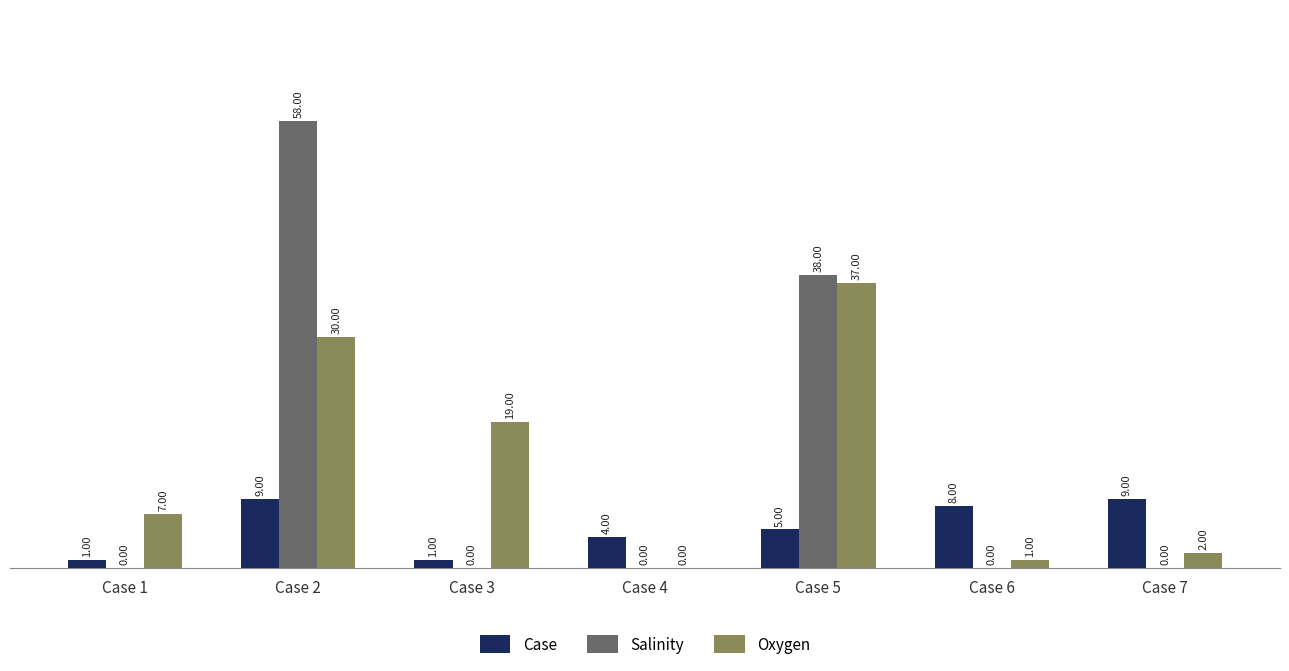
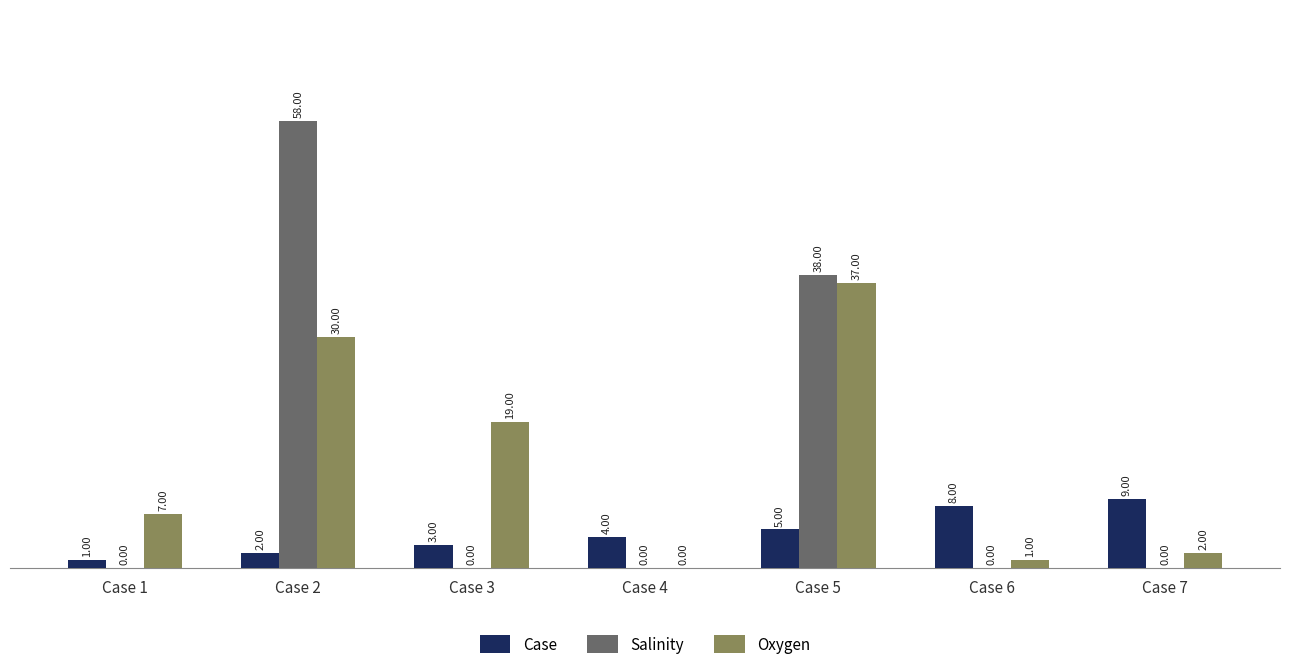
  {
    "Case": {
      "Case 1": 1.00,
-     "Case 2": 9.00,
-     "Case 3": 1.00,
+     "Case 2": 2.00,
+     "Case 3": 3.00,
      "Case 4": 4.00,
      "Case 5": 5.00,
      "Case 6": 8.00,
      "Case 7": 9.00
    }
  }
